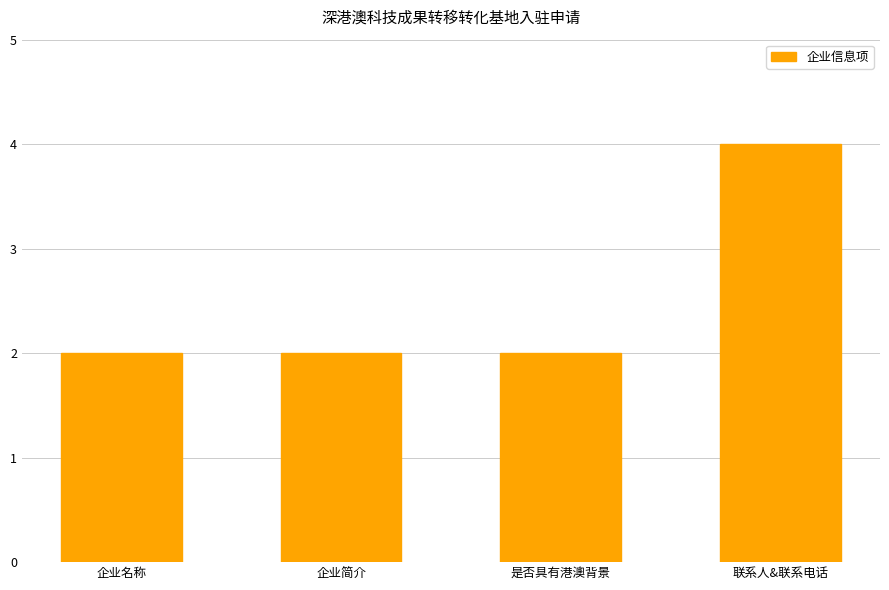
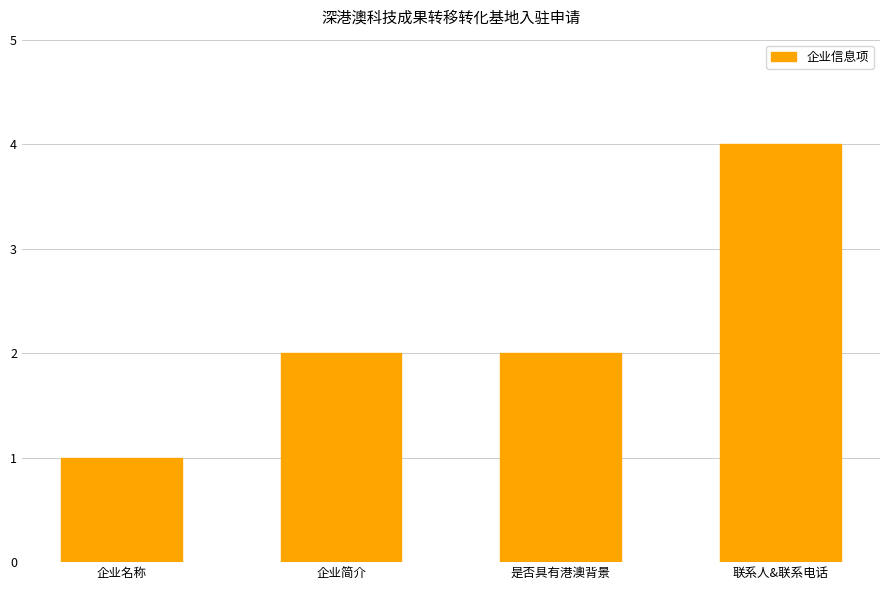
  {
-   "企业名称": 2,
+   "企业名称": 1,
    "企业简介": 2,
    "是否具有港澳背景": 2,
    "联系人&联系电话": 4
  }
